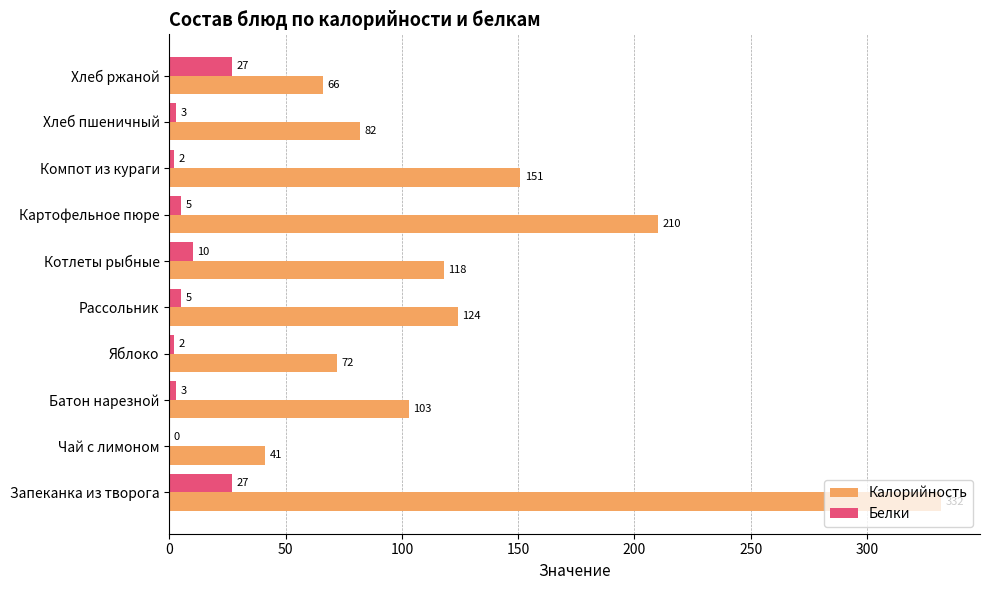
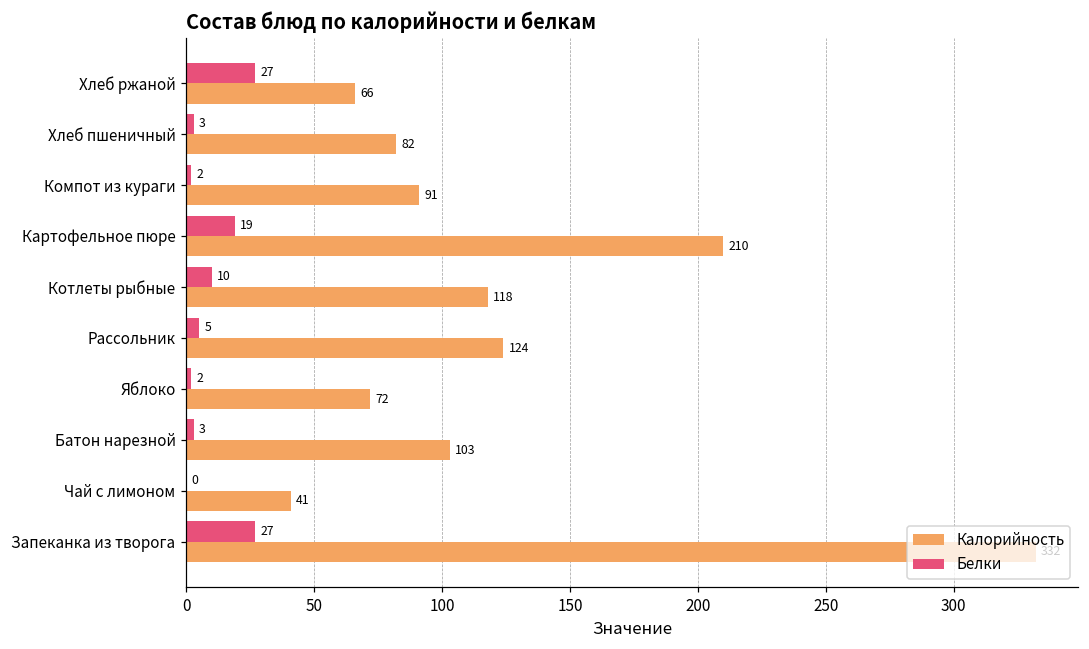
  {
    "Калорийность": {
      "Хлеб ржаной": 66,
      "Хлеб пшеничный": 82,
-     "Компот из кураги": 151,
+     "Компот из кураги": 91,
      "Картофельное пюре": 210,
      "Котлеты рыбные": 118,
      "Рассольник": 124,
      "Яблоко": 72,
      "Батон нарезной": 103,
      "Чай с лимоном": 41
    },
    "Белки": {
      "Хлеб ржаной": 27,
      "Хлеб пшеничный": 3,
      "Компот из кураги": 2,
-     "Картофельное пюре": 5,
+     "Картофельное пюре": 19,
      "Котлеты рыбные": 10,
      "Рассольник": 5,
      "Яблоко": 2,
      "Батон нарезной": 3,
      "Чай с лимоном": 0,
      "Запеканка из творога": 27
    }
  }
